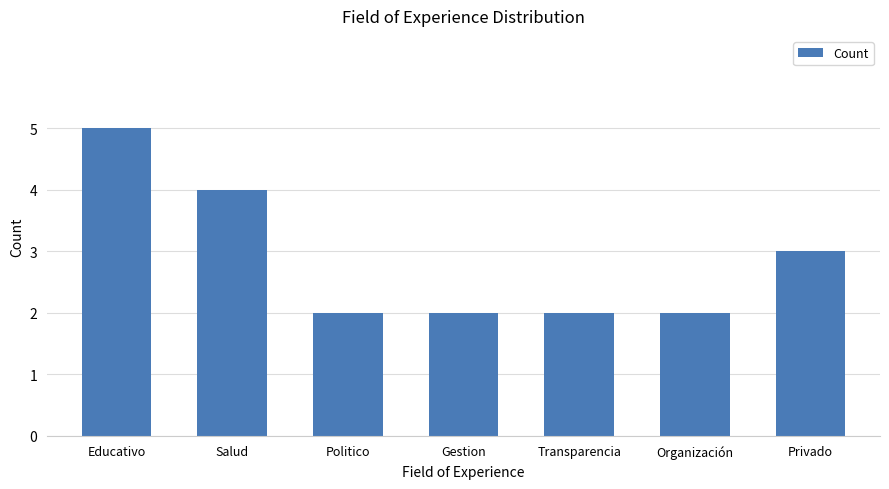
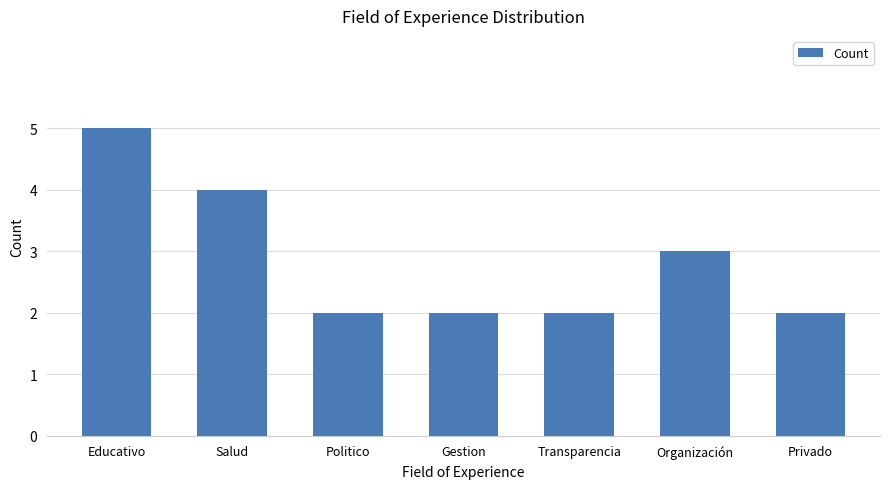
  {
    "Educativo": 5,
    "Salud": 4,
    "Politico": 2,
    "Gestion": 2,
    "Transparencia": 2,
-   "Organización": 2,
-   "Privado": 3
+   "Organización": 3,
+   "Privado": 2
  }
